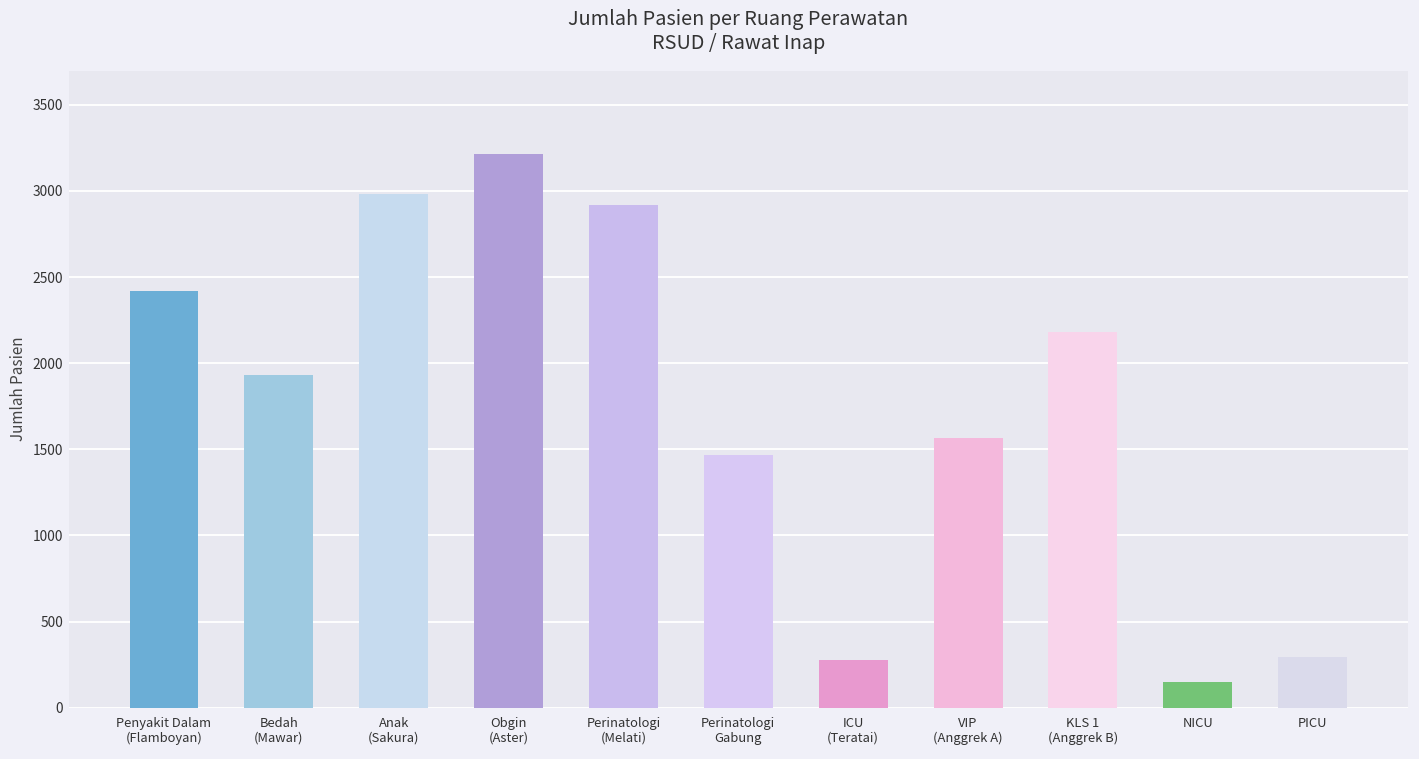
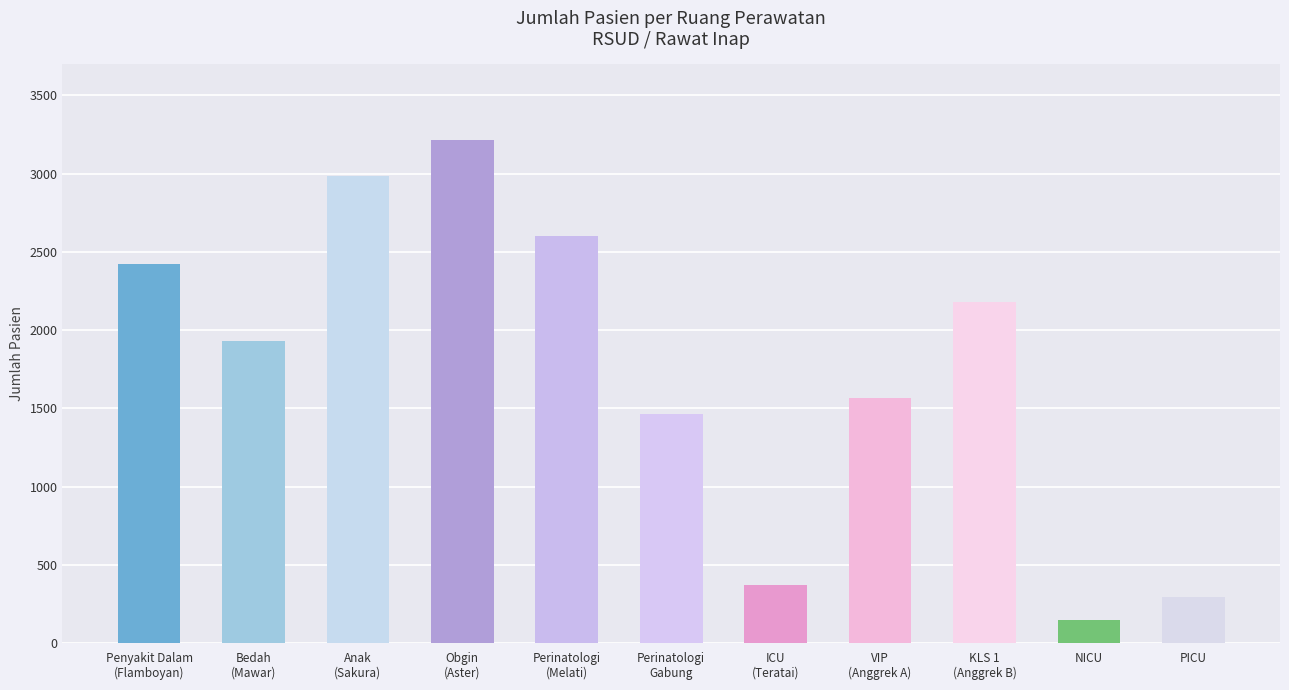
  {
    "Penyakit Dalam (Flamboyan)": 2420,
    "Bedah (Mawar)": 1930,
    "Anak (Sakura)": 2980,
    "Obgin (Aster)": 3220,
-   "Perinatologi (Melati)": 2920,
+   "Perinatologi (Melati)": 2600,
    "Perinatologi Gabung": 1470,
-   "ICU (Teratai)": 270,
+   "ICU (Teratai)": 380,
    "VIP (Anggrek A)": 1570,
    "KLS 1 (Anggrek B)": 2180,
    "NICU": 150,
    "PICU": 290
  }
